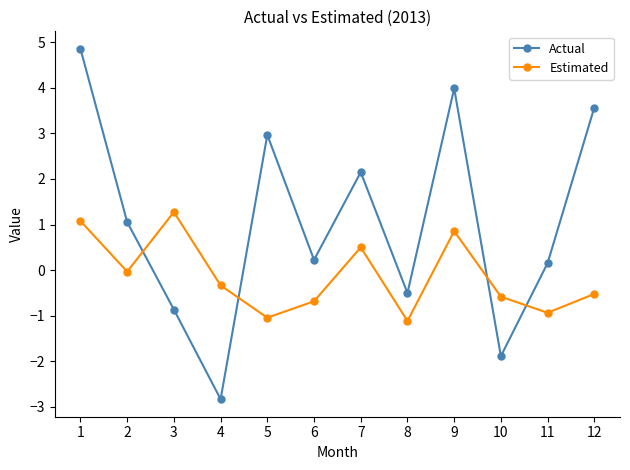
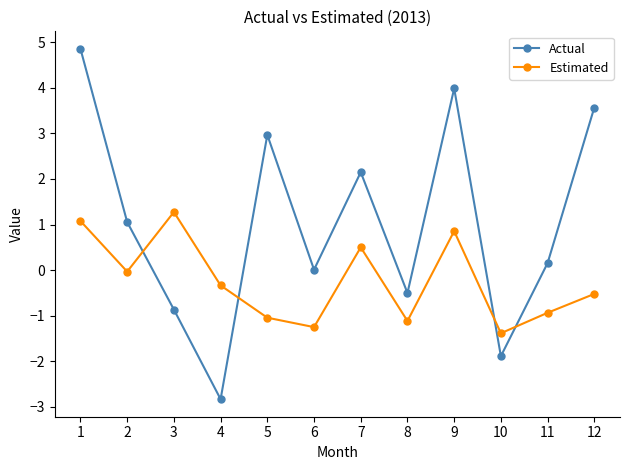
  {
    "Actual": {
      "1": 4.9,
      "2": 1.1,
      "3": -0.9,
      "4": -2.8,
      "5": 3.0,
-     "6": 0.2,
+     "6": 0.0,
      "7": 2.1,
      "8": -0.5,
      "9": 4.0,
      "10": -1.9,
      "11": 0.2,
      "12": 3.6
    },
    "Estimated": {
      "1": 1.1,
      "2": 0.0,
      "3": 1.3,
      "4": -0.3,
      "5": -1.0,
-     "6": -0.7,
+     "6": -1.3,
      "7": 0.5,
      "8": -1.1,
      "9": 0.9,
-     "10": -0.6,
+     "10": -1.4,
      "11": -0.9,
      "12": -0.5
    }
  }
